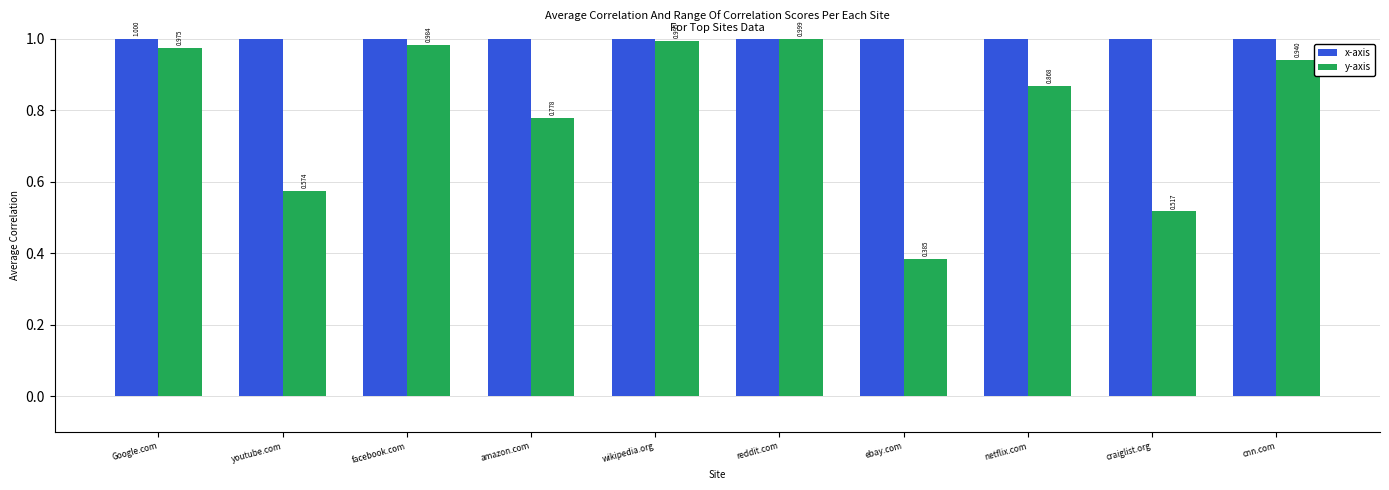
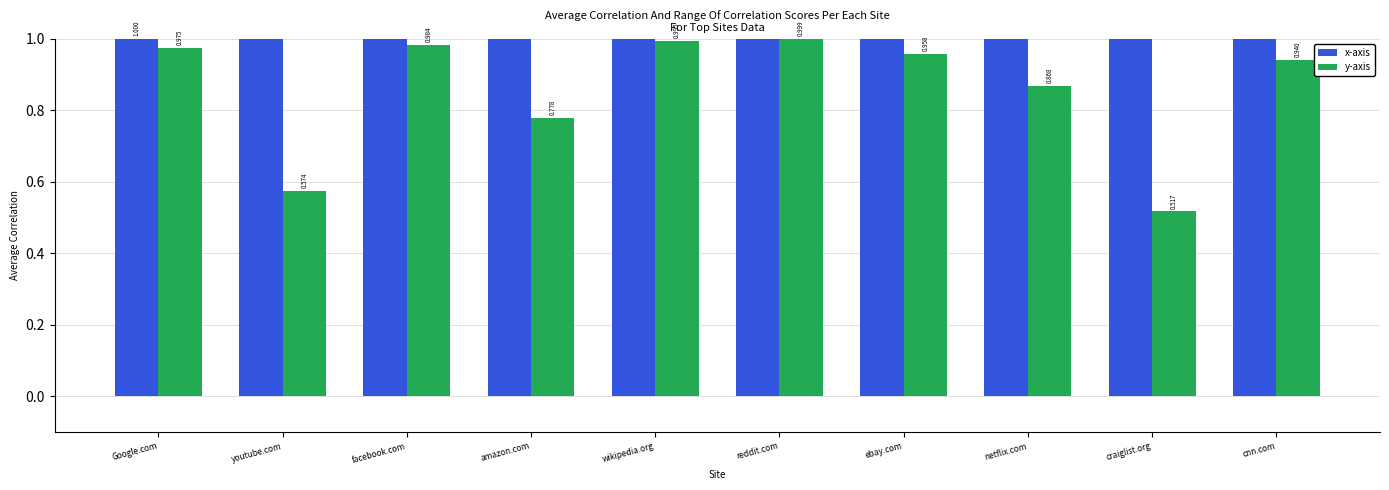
  {
    "x-axis": {
      "Google.com": 1.000
    },
    "y-axis": {
      "Google.com": 0.975,
      "youtube.com": 0.574,
      "facebook.com": 0.984,
      "amazon.com": 0.778,
      "wikipedia.org": 0.995,
      "reddit.com": 0.999,
-     "ebay.com": 0.385,
+     "ebay.com": 0.958,
      "netflix.com": 0.868,
      "craiglist.org": 0.517,
      "cnn.com": 0.940
    }
  }
